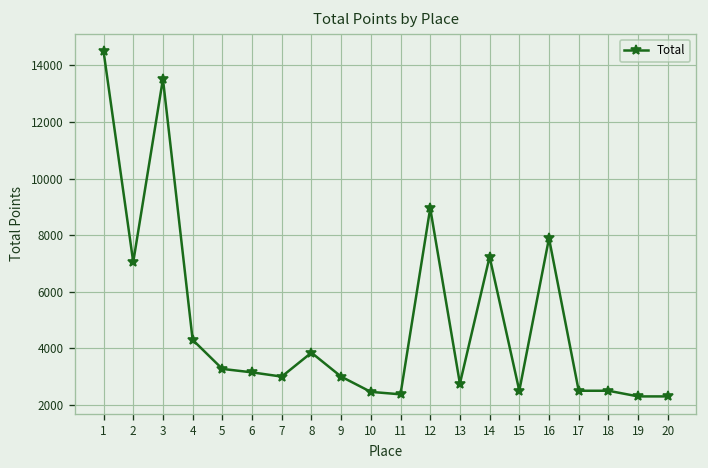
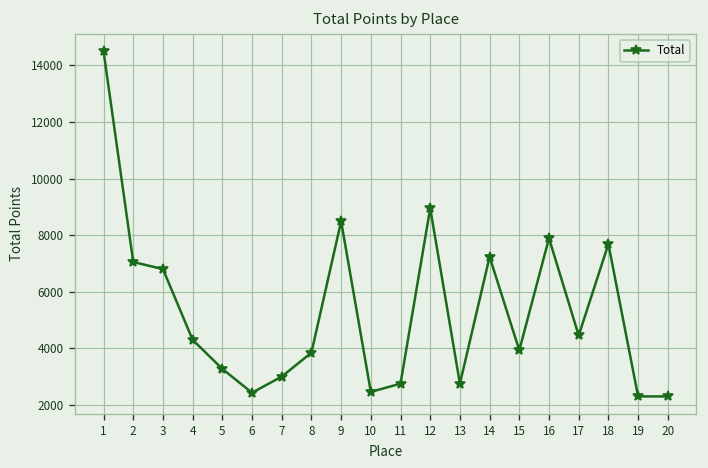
  {
    "1": 14500,
    "2": 7100,
-   "3": 13500,
+   "3": 6800,
    "4": 4300,
    "5": 3300,
-   "6": 3200,
+   "6": 2400,
    "7": 3000,
    "8": 3800,
-   "9": 3000,
+   "9": 8500,
    "10": 2500,
-   "11": 2400,
+   "11": 2800,
    "12": 9000,
    "13": 2800,
    "14": 7200,
-   "15": 2500,
+   "15": 3900,
    "16": 7900,
-   "17": 2500,
-   "18": 2500,
+   "17": 4500,
+   "18": 7700,
    "19": 2300,
    "20": 2300
  }
